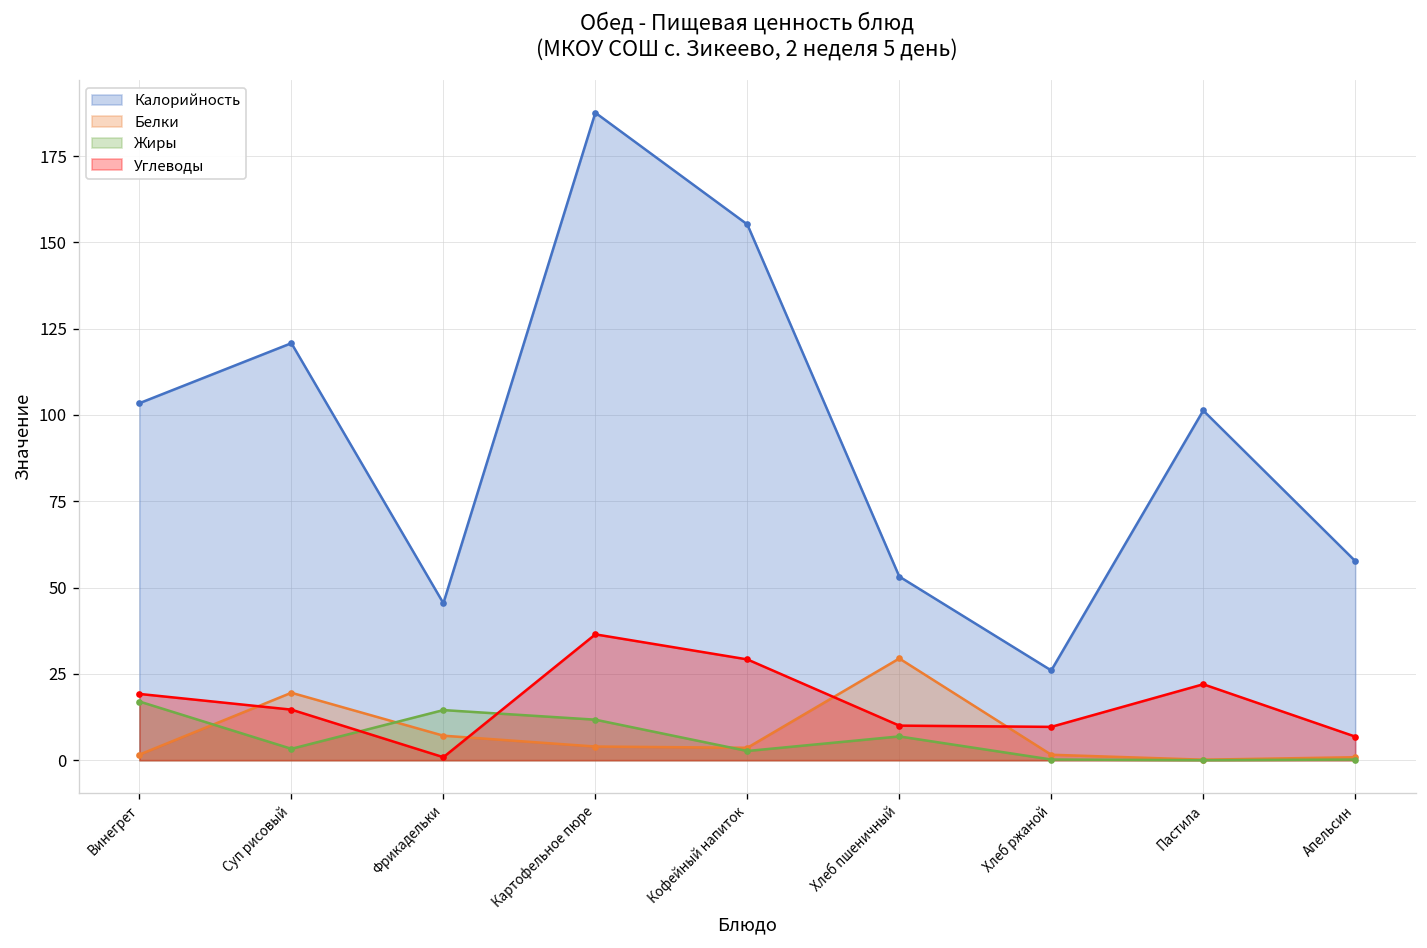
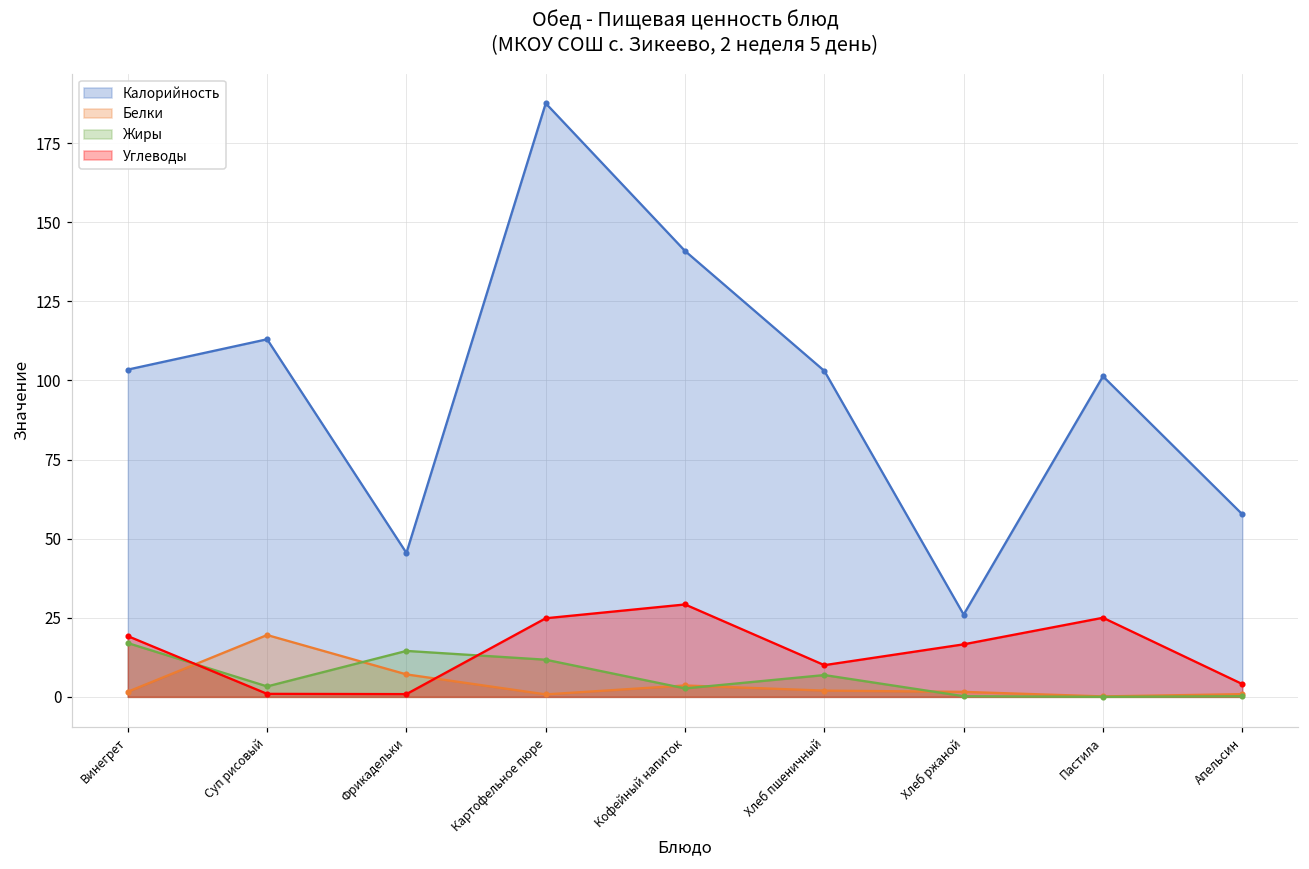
  {
    "Калорийность": {
      "Винегрет": 103,
-     "Суп рисовый": 121,
+     "Суп рисовый": 113,
      "Фрикадельки": 45,
      "Картофельное пюре": 188,
-     "Кофейный напиток": 155,
-     "Хлеб пшеничный": 53,
+     "Кофейный напиток": 141,
+     "Хлеб пшеничный": 103,
      "Хлеб ржаной": 26,
      "Пастила": 101,
      "Апельсин": 58
    },
    "Белки": {
      "Винегрет": 2,
      "Суп рисовый": 20,
      "Фрикадельки": 7,
-     "Картофельное пюре": 4,
+     "Картофельное пюре": 1,
      "Кофейный напиток": 4,
-     "Хлеб пшеничный": 29,
+     "Хлеб пшеничный": 2,
      "Хлеб ржаной": 2
    },
    "Жиры": {
      "Винегрет": 17,
      "Суп рисовый": 3,
      "Фрикадельки": 15,
      "Картофельное пюре": 12,
      "Кофейный напиток": 3,
      "Хлеб пшеничный": 7,
      "Хлеб ржаной": 0
    },
    "Углеводы": {
      "Винегрет": 19,
-     "Суп рисовый": 15,
+     "Суп рисовый": 1,
      "Фрикадельки": 1,
-     "Картофельное пюре": 36,
+     "Картофельное пюре": 25,
      "Кофейный напиток": 29,
      "Хлеб пшеничный": 10,
-     "Хлеб ржаной": 10,
-     "Пастила": 22,
-     "Апельсин": 7
+     "Хлеб ржаной": 17,
+     "Пастила": 25,
+     "Апельсин": 4
    }
  }
